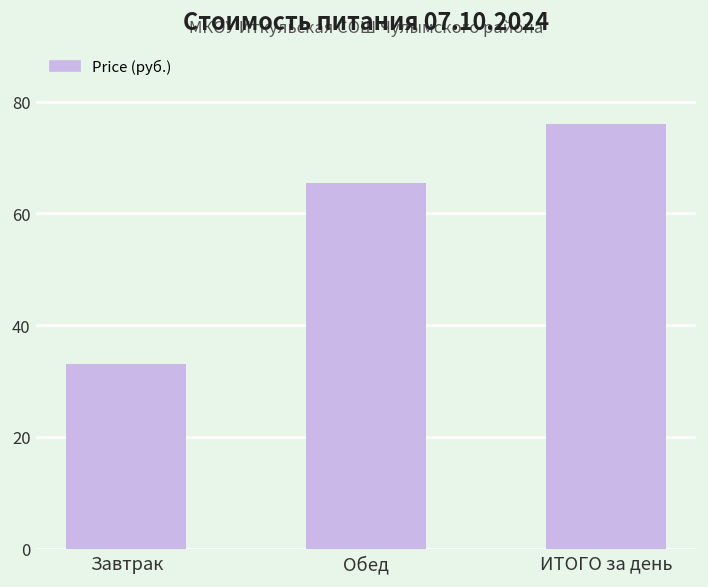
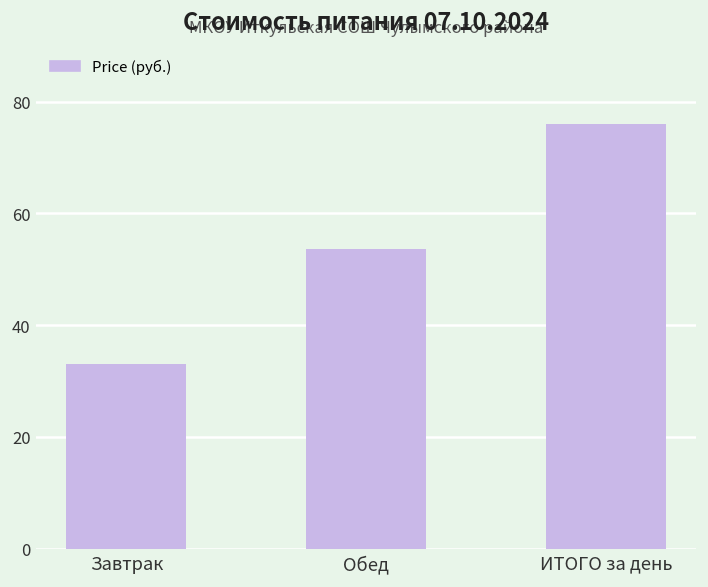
  {
    "Завтрак": 33,
-   "Обед": 65,
+   "Обед": 54,
    "ИТОГО за день": 76
  }
